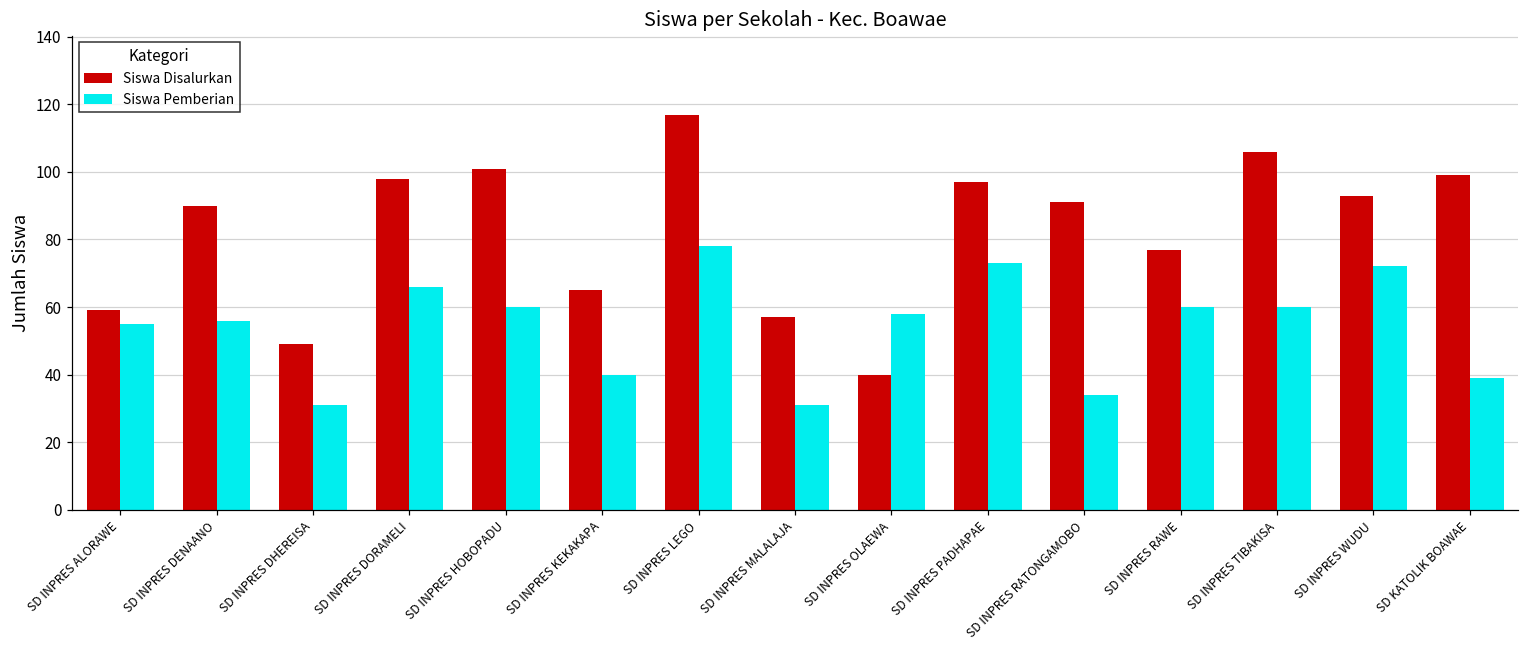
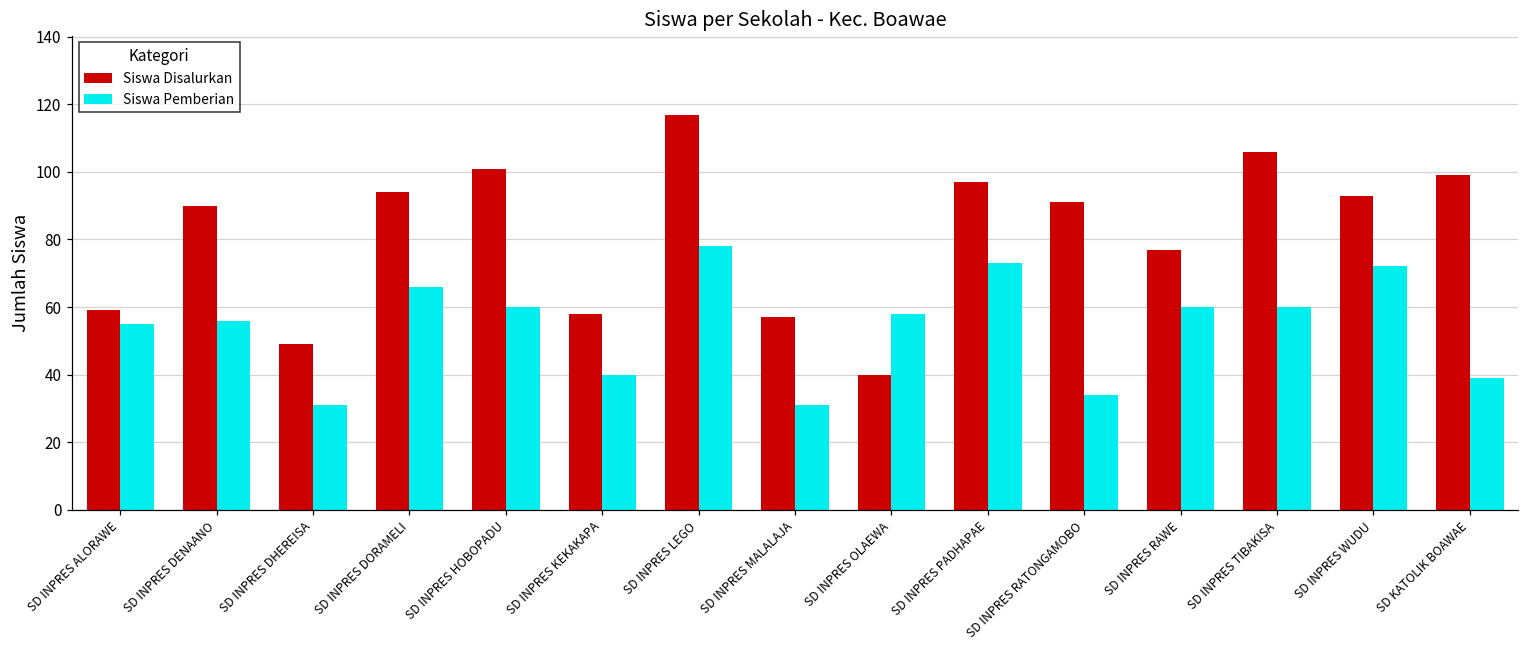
  {
    "Siswa Disalurkan": {
      "SD INPRES ALORAWE": 59,
      "SD INPRES DENAANO": 90,
      "SD INPRES DHEREISA": 49,
-     "SD INPRES DORAMELI": 98,
+     "SD INPRES DORAMELI": 94,
      "SD INPRES HOBOPADU": 101,
-     "SD INPRES KEKAKAPA": 65,
+     "SD INPRES KEKAKAPA": 58,
      "SD INPRES LEGO": 117,
      "SD INPRES MALALAJA": 57,
      "SD INPRES OLAEWA": 40,
      "SD INPRES PADHAPAE": 97,
      "SD INPRES RATONGAMOBO": 91,
      "SD INPRES RAWE": 77,
      "SD INPRES TIBAKISA": 106,
      "SD INPRES WUDU": 93,
      "SD KATOLIK BOAWAE": 99
    },
    "Siswa Pemberian": {
      "SD INPRES ALORAWE": 55,
      "SD INPRES DENAANO": 56,
      "SD INPRES DHEREISA": 31,
      "SD INPRES DORAMELI": 66,
      "SD INPRES HOBOPADU": 60,
      "SD INPRES KEKAKAPA": 40,
      "SD INPRES LEGO": 78,
      "SD INPRES MALALAJA": 31,
      "SD INPRES OLAEWA": 58,
      "SD INPRES PADHAPAE": 73,
      "SD INPRES RATONGAMOBO": 34,
      "SD INPRES RAWE": 60,
      "SD INPRES TIBAKISA": 60,
      "SD INPRES WUDU": 72,
      "SD KATOLIK BOAWAE": 39
    }
  }
